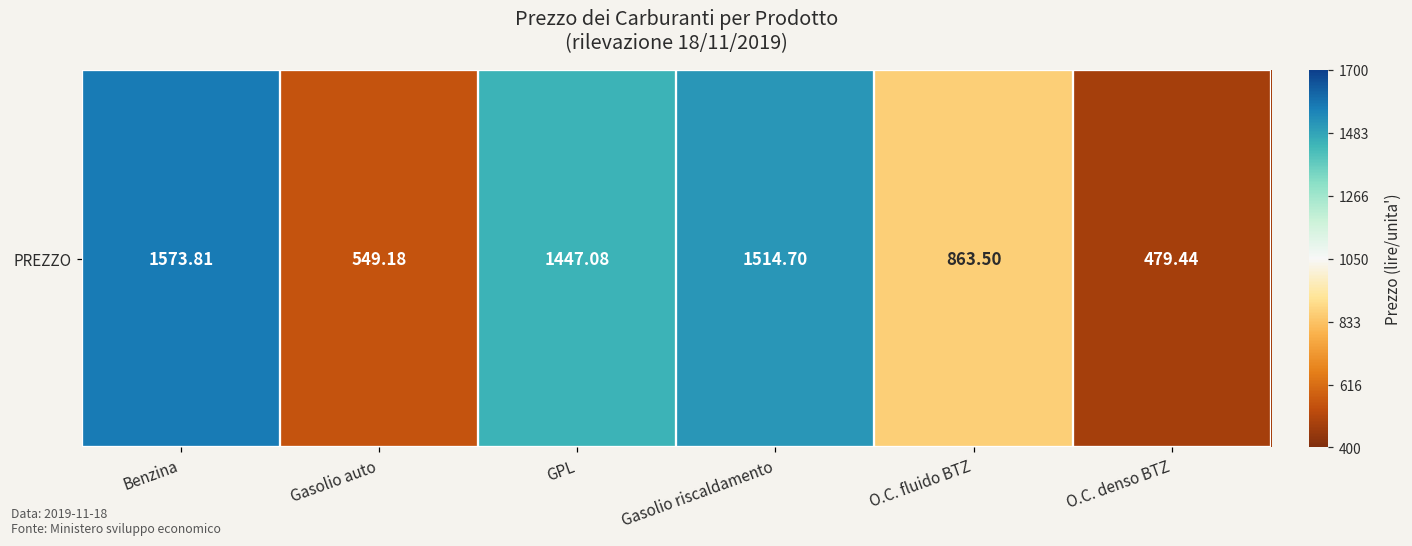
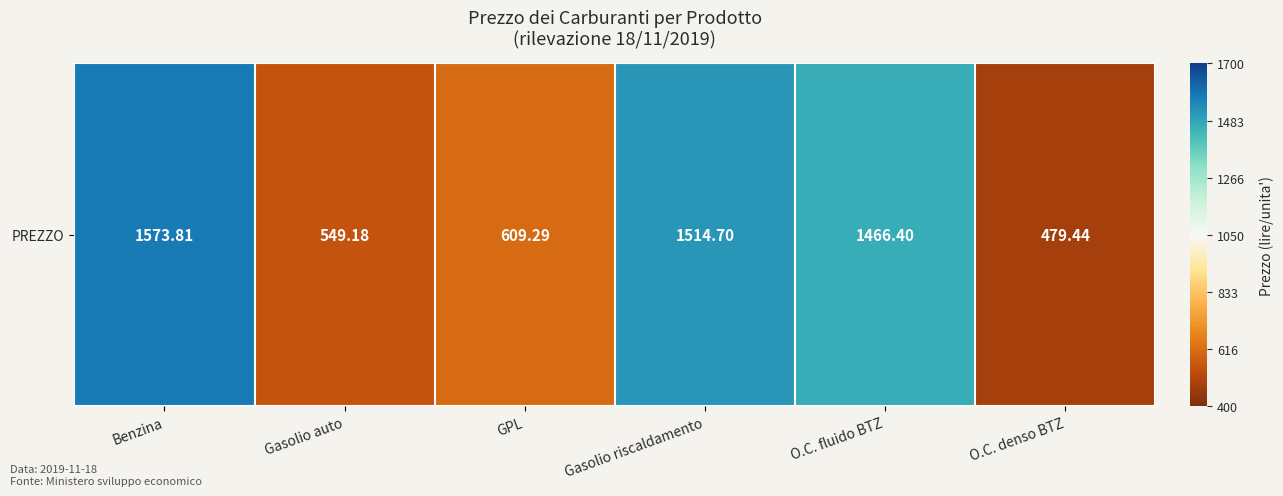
  {
    "PREZZO": {
      "Benzina": 1573.81,
      "Gasolio auto": 549.18,
-     "GPL": 1447.08,
+     "GPL": 609.29,
      "Gasolio riscaldamento": 1514.70,
-     "O.C. fluido BTZ": 863.50,
+     "O.C. fluido BTZ": 1466.40,
      "O.C. denso BTZ": 479.44
    }
  }
